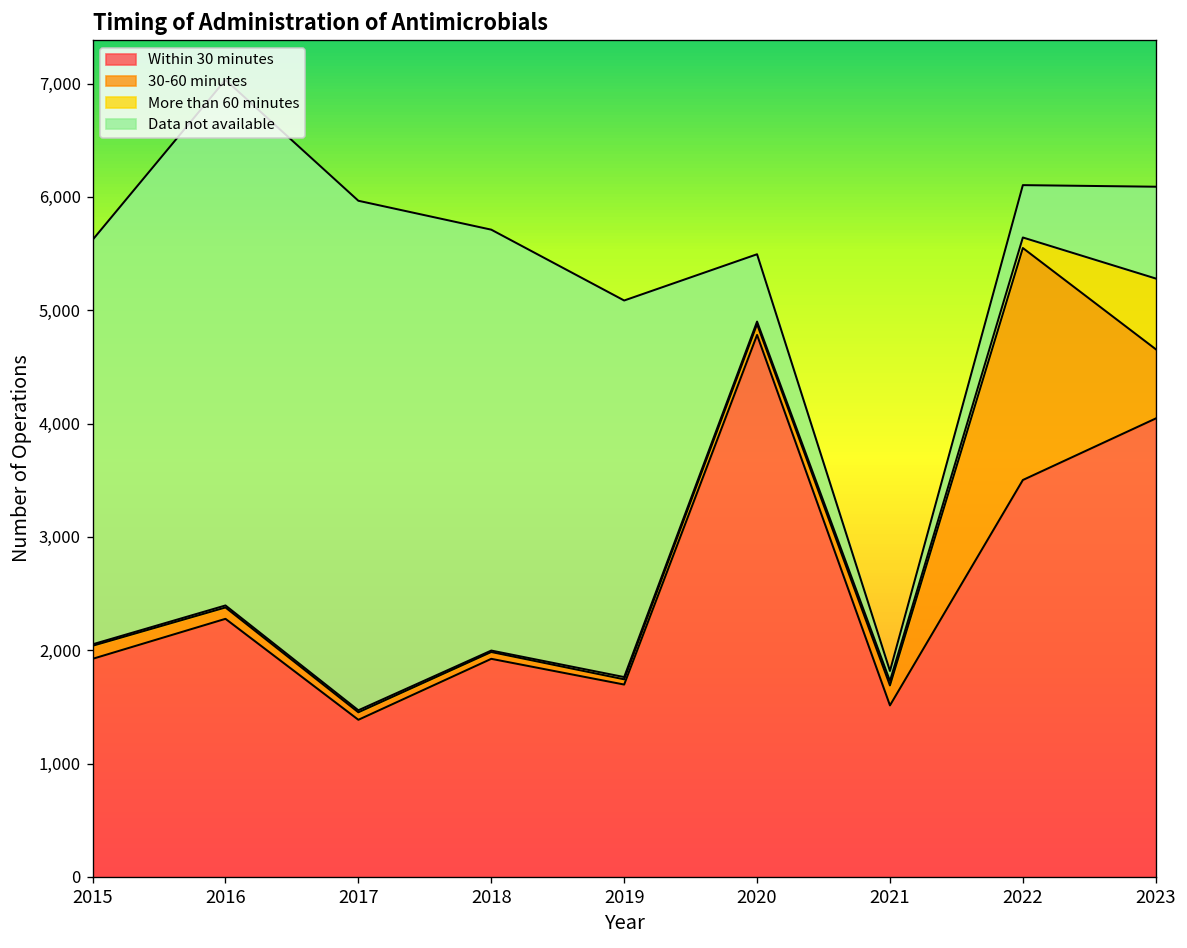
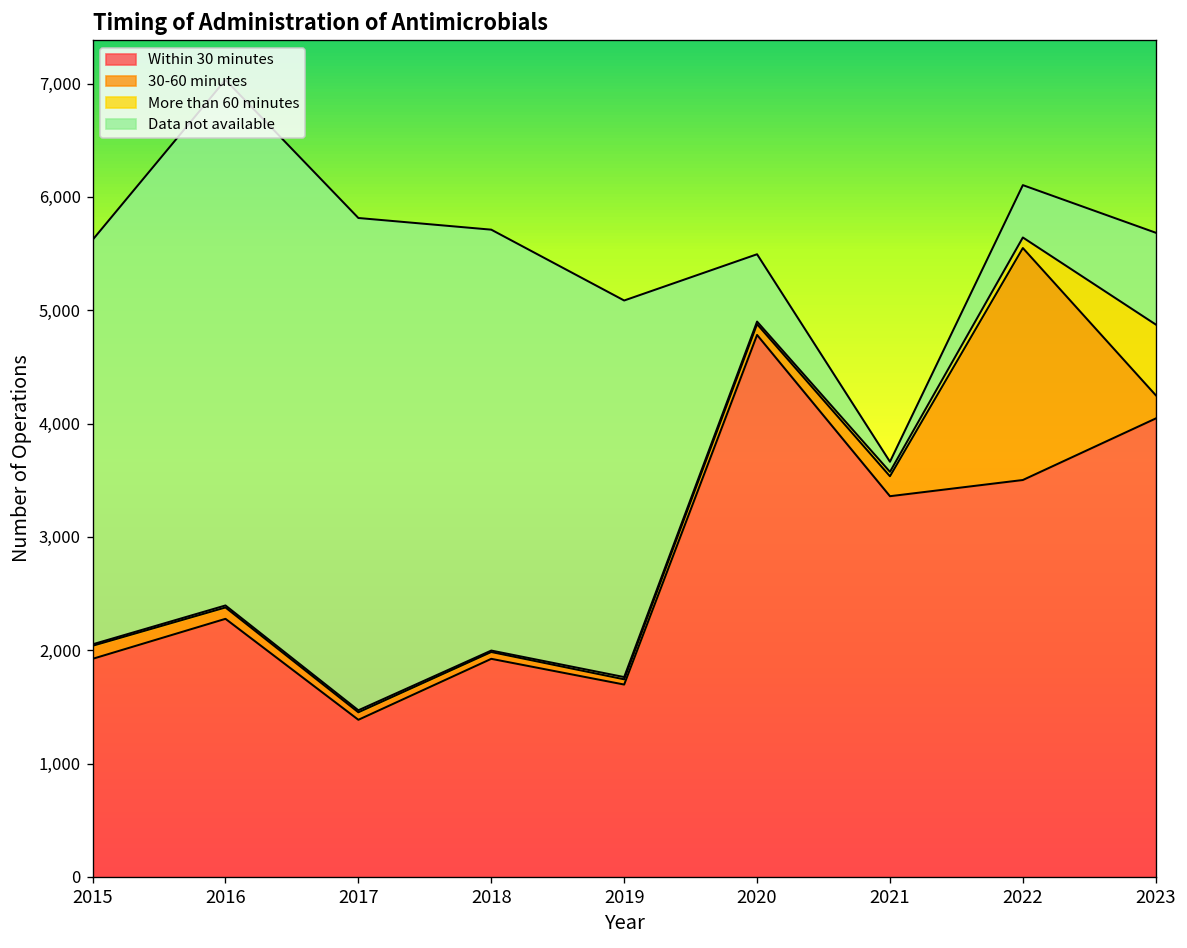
  {
    "Within 30 minutes": {
      "2015": "1,900",
      "2016": "2,300",
      "2017": "1,400",
      "2018": "1,900",
      "2019": "1,700",
      "2020": "4,800",
-     "2021": "1,500",
+     "2021": "3,400",
      "2022": "3,500",
      "2023": "4,000"
    },
    "30-60 minutes": {
      "2021": "200",
      "2022": "2,000",
-     "2023": "600"
+     "2023": "200"
    },
    "More than 60 minutes": {
      "2021": "0",
      "2022": "100",
      "2023": "600"
    },
    "Data not available": {
      "2015": "3,600",
-     "2017": "4,500",
+     "2017": "4,300",
      "2018": "3,700",
      "2019": "3,300",
      "2020": "600",
      "2021": "100",
      "2022": "500",
      "2023": "800"
    }
  }
